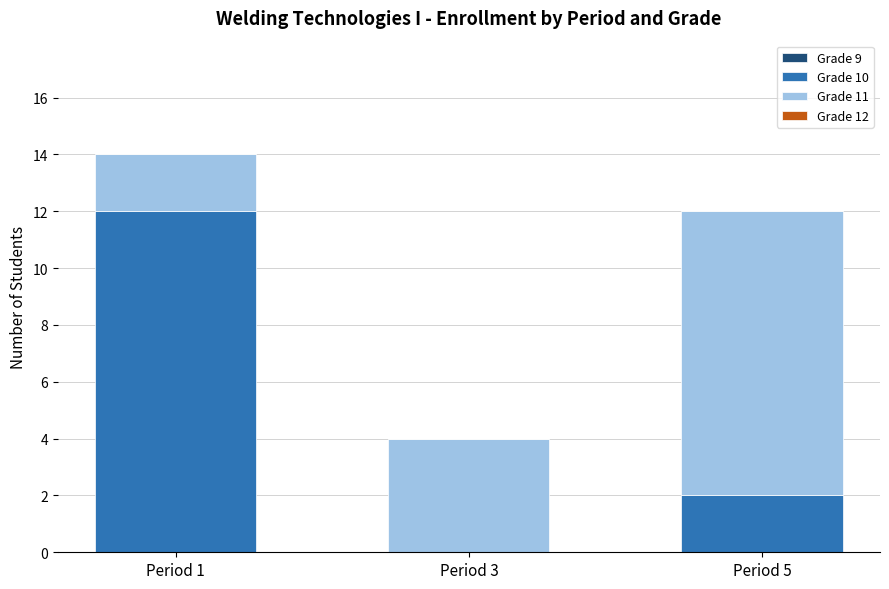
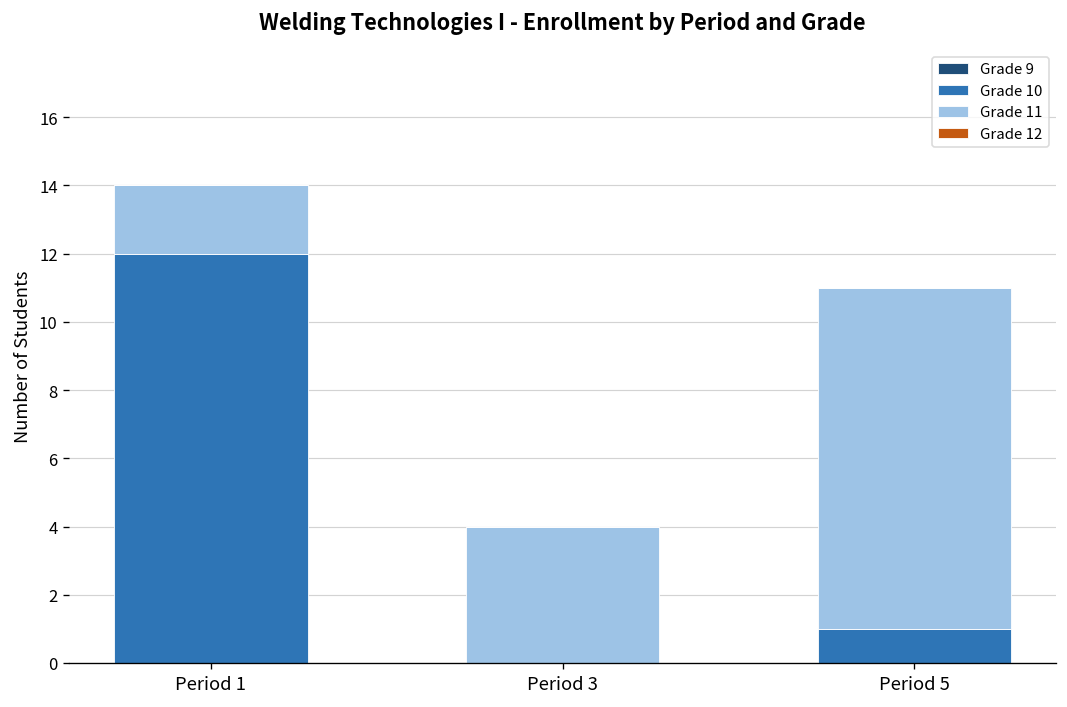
  {
    "Grade 9": {
      "Period 1": 0,
      "Period 3": 0,
      "Period 5": 0
    },
    "Grade 10": {
      "Period 1": 12,
      "Period 3": 0,
-     "Period 5": 2
+     "Period 5": 1
    }
  }
